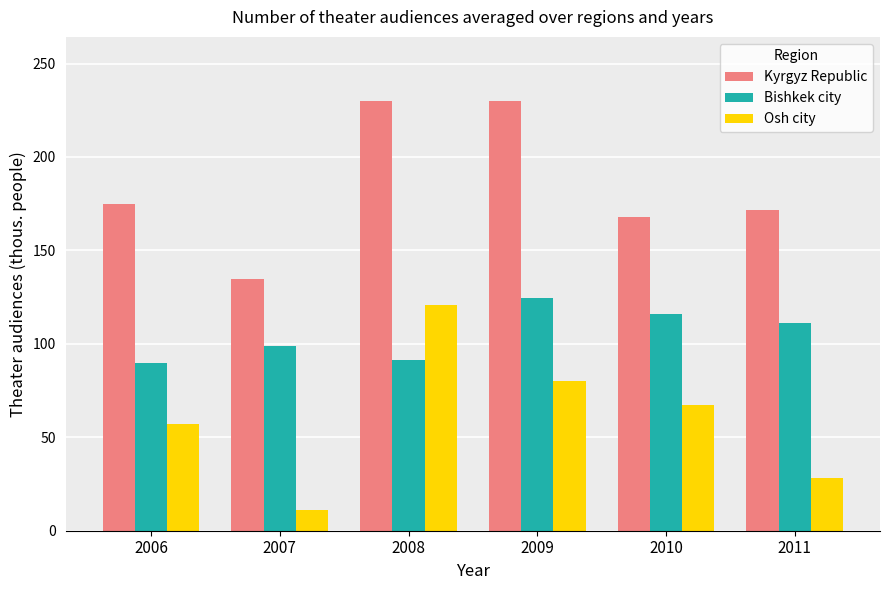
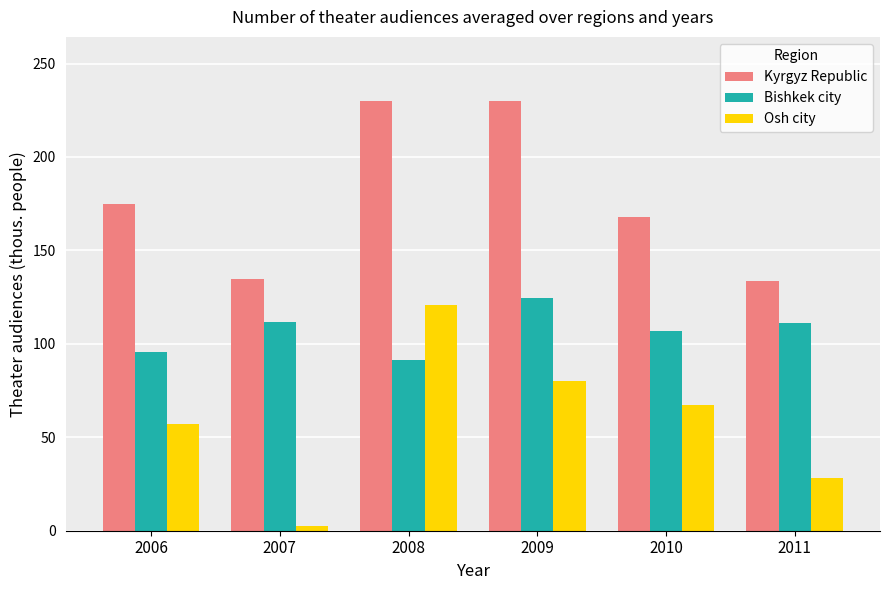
  {
    "Kyrgyz Republic": {
      "2006": 175,
      "2007": 135,
      "2008": 230,
      "2009": 230,
      "2010": 168,
-     "2011": 172
+     "2011": 134
    },
    "Bishkek city": {
-     "2006": 90,
-     "2007": 99,
+     "2006": 96,
+     "2007": 112,
      "2008": 92,
      "2009": 125,
-     "2010": 116,
+     "2010": 107,
      "2011": 111
    },
    "Osh city": {
      "2006": 57,
-     "2007": 11,
+     "2007": 3,
      "2008": 121,
      "2009": 80,
      "2010": 67,
      "2011": 28
    }
  }
